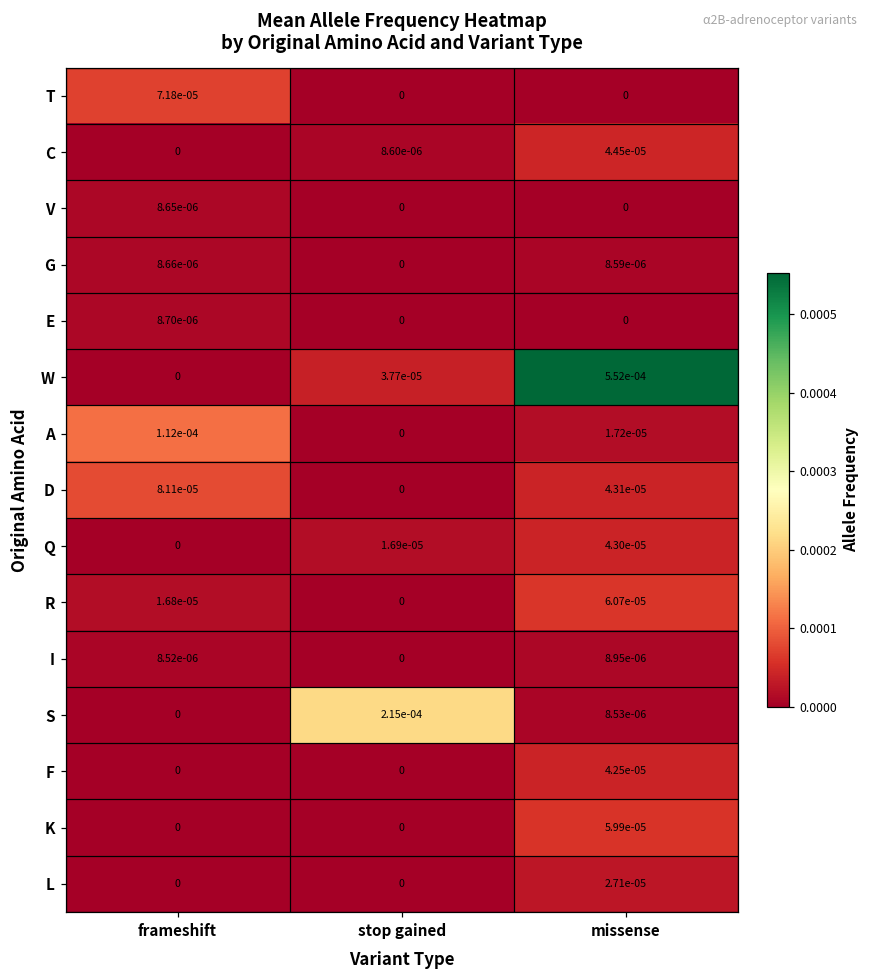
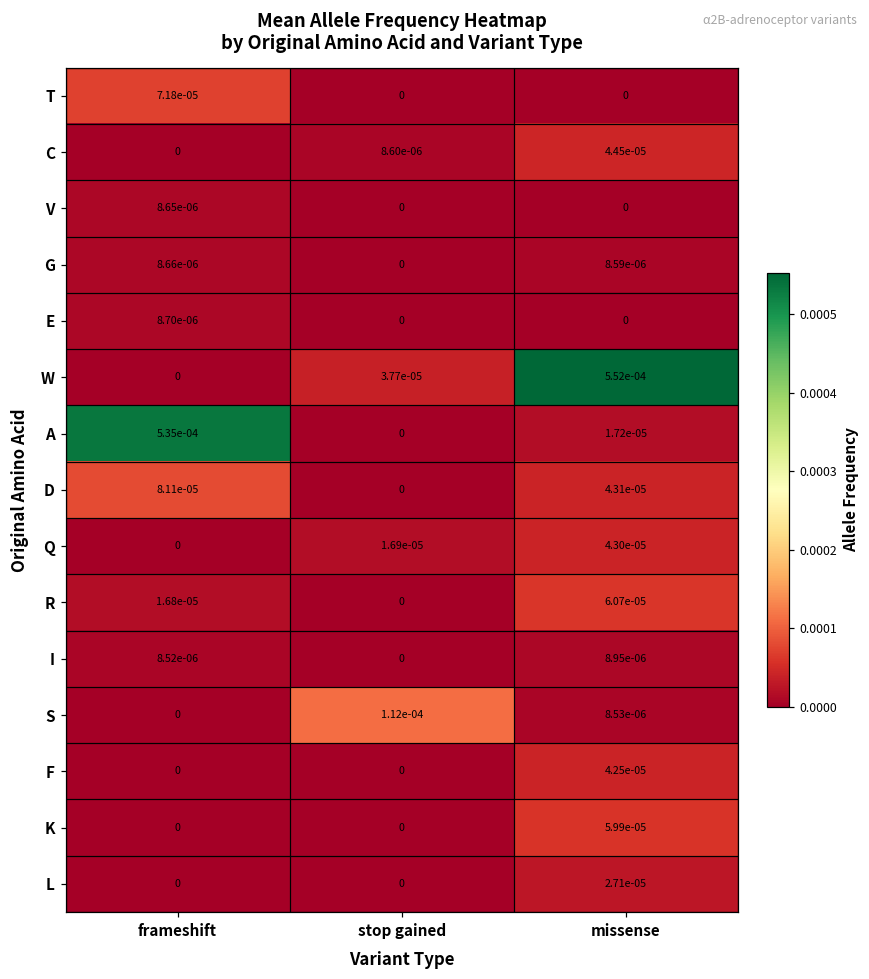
  {
    "T": {
      "frameshift": "7.18e-05",
      "stop gained": "0",
      "missense": "0"
    },
    "C": {
      "frameshift": "0",
      "stop gained": "8.60e-06",
      "missense": "4.45e-05"
    },
    "V": {
      "frameshift": "8.65e-06",
      "stop gained": "0",
      "missense": "0"
    },
    "G": {
      "frameshift": "8.66e-06",
      "stop gained": "0",
      "missense": "8.59e-06"
    },
    "E": {
      "frameshift": "8.70e-06",
      "stop gained": "0",
      "missense": "0"
    },
    "W": {
      "frameshift": "0",
      "stop gained": "3.77e-05",
      "missense": "5.52e-04"
    },
    "A": {
-     "frameshift": "1.12e-04",
+     "frameshift": "5.35e-04",
      "stop gained": "0",
      "missense": "1.72e-05"
    },
    "D": {
      "frameshift": "8.11e-05",
      "stop gained": "0",
      "missense": "4.31e-05"
    },
    "Q": {
      "frameshift": "0",
      "stop gained": "1.69e-05",
      "missense": "4.30e-05"
    },
    "R": {
      "frameshift": "1.68e-05",
      "stop gained": "0",
      "missense": "6.07e-05"
    },
    "I": {
      "frameshift": "8.52e-06",
      "stop gained": "0",
      "missense": "8.95e-06"
    },
    "S": {
      "frameshift": "0",
-     "stop gained": "2.15e-04",
+     "stop gained": "1.12e-04",
      "missense": "8.53e-06"
    },
    "F": {
      "frameshift": "0",
      "stop gained": "0",
      "missense": "4.25e-05"
    },
    "K": {
      "frameshift": "0",
      "stop gained": "0",
      "missense": "5.99e-05"
    },
    "L": {
      "frameshift": "0",
      "stop gained": "0",
      "missense": "2.71e-05"
    }
  }
